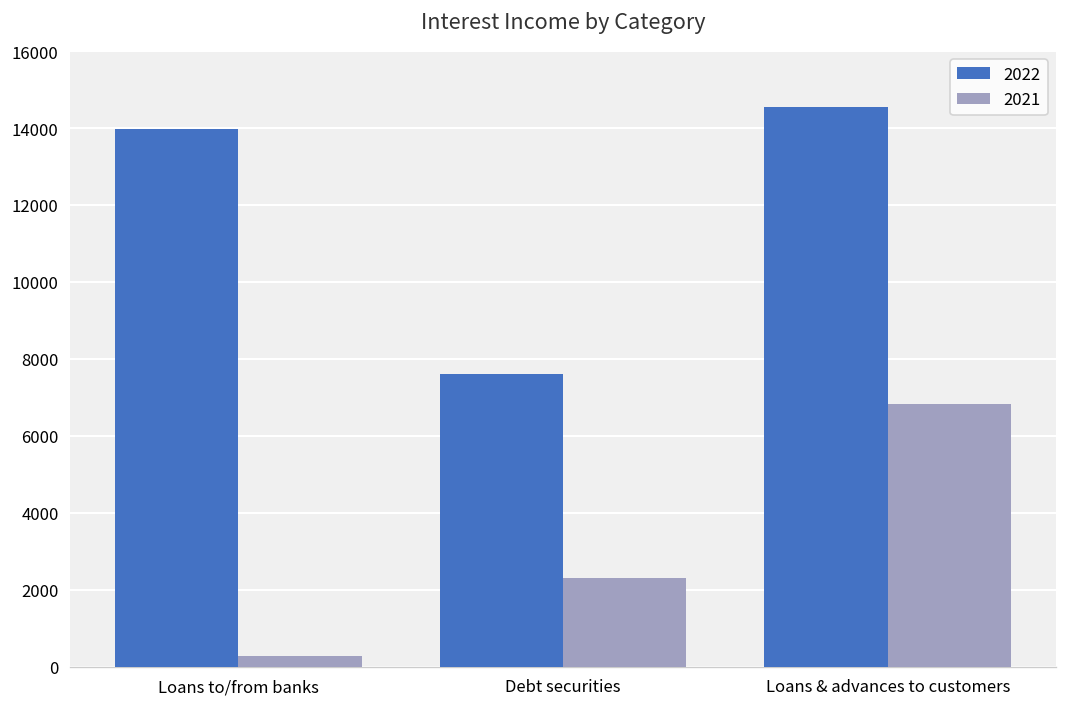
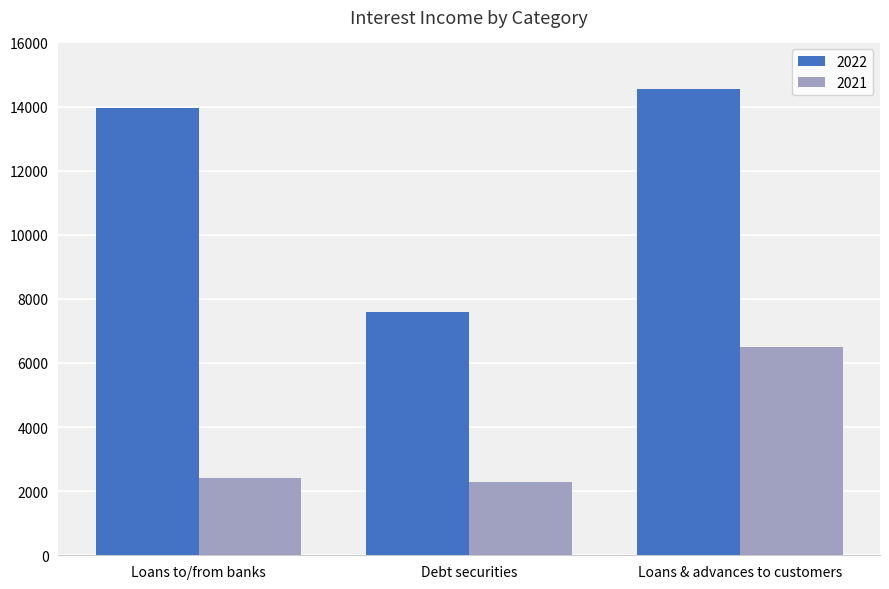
  {
    "2022": {
      "Loans to/from banks": 14000,
      "Debt securities": 7600,
      "Loans & advances to customers": 14600
    },
    "2021": {
-     "Loans to/from banks": 300,
+     "Loans to/from banks": 2400,
      "Debt securities": 2300,
-     "Loans & advances to customers": 6800
+     "Loans & advances to customers": 6500
    }
  }
